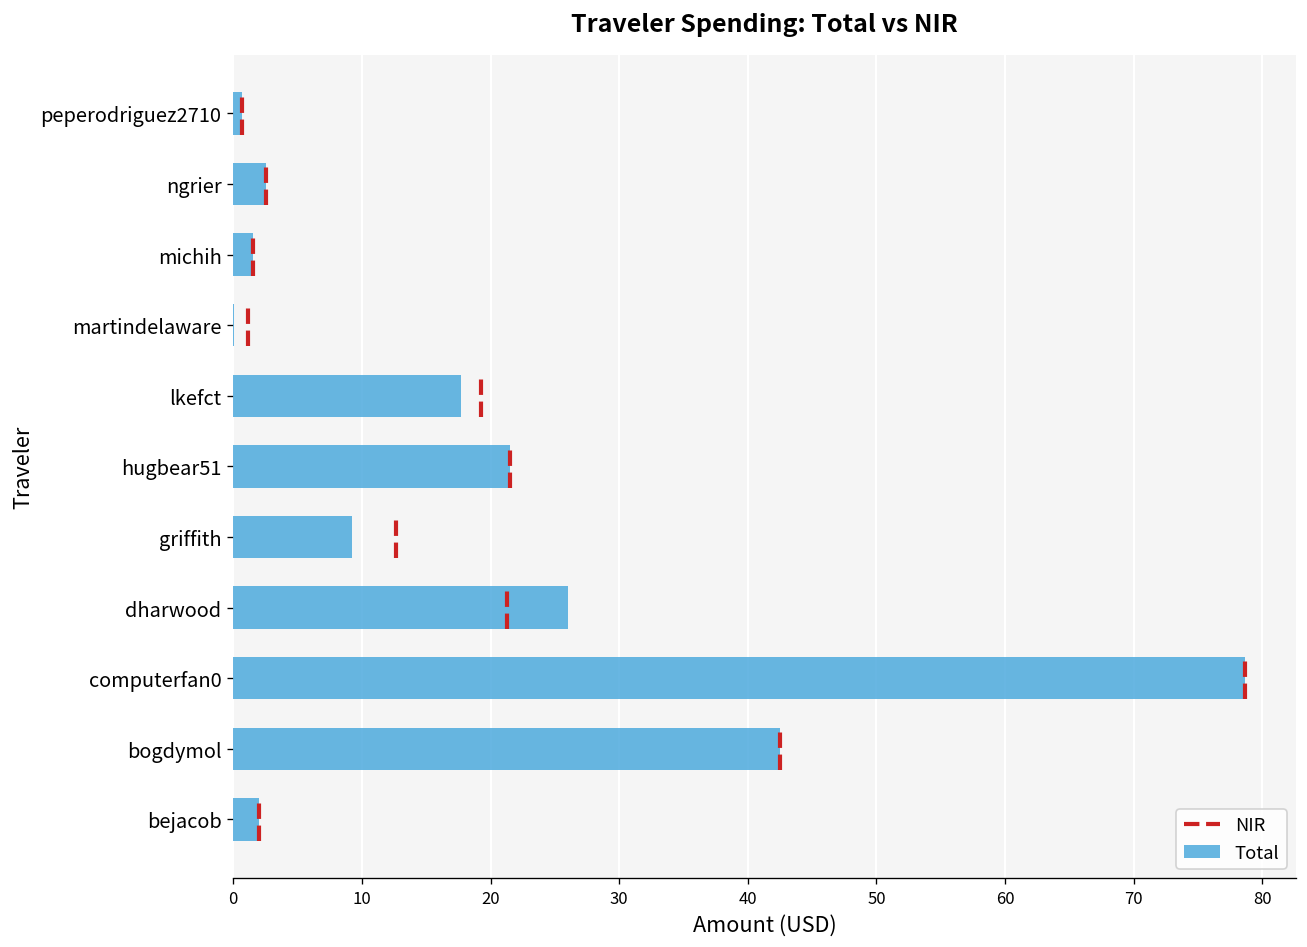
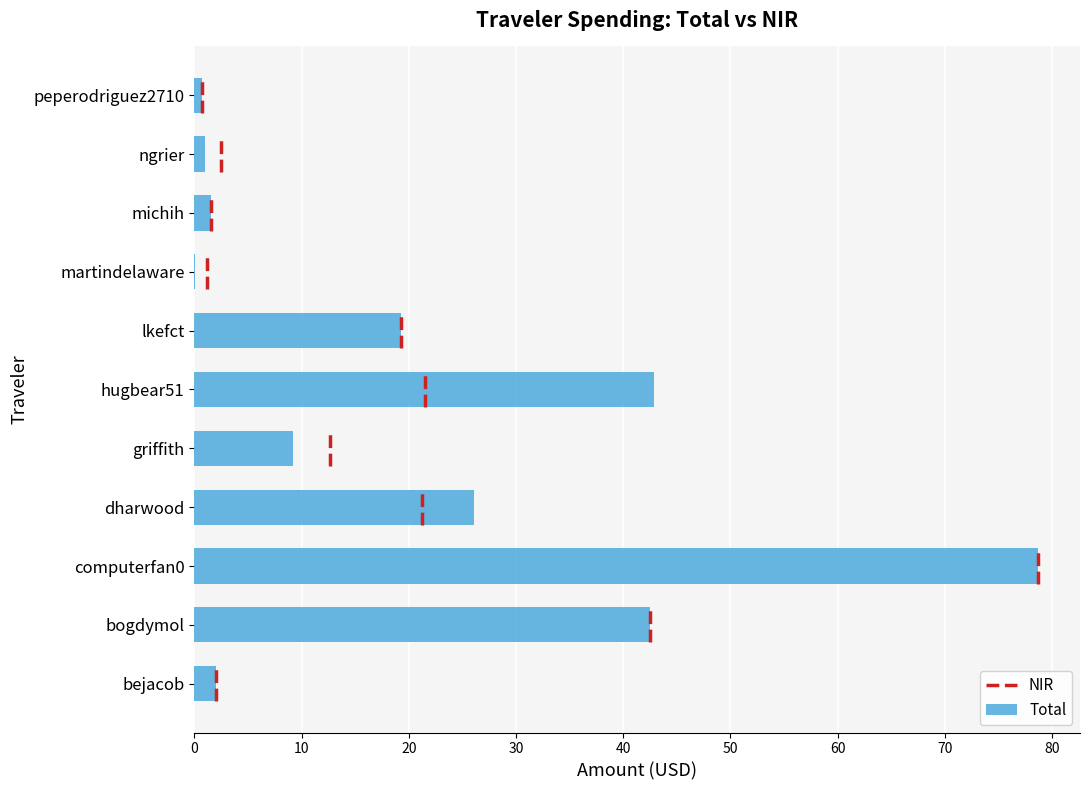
  {
    "Total": {
      "peperodriguez2710": 0.7,
-     "ngrier": 2.5,
+     "ngrier": 1.0,
      "michih": 1.5,
-     "lkefct": 17.7,
-     "hugbear51": 21.5,
+     "lkefct": 19.2,
+     "hugbear51": 42.9,
      "griffith": 9.2,
      "dharwood": 26.1,
      "computerfan0": 78.7,
      "bogdymol": 42.5,
      "bejacob": 2.0
    }
  }
